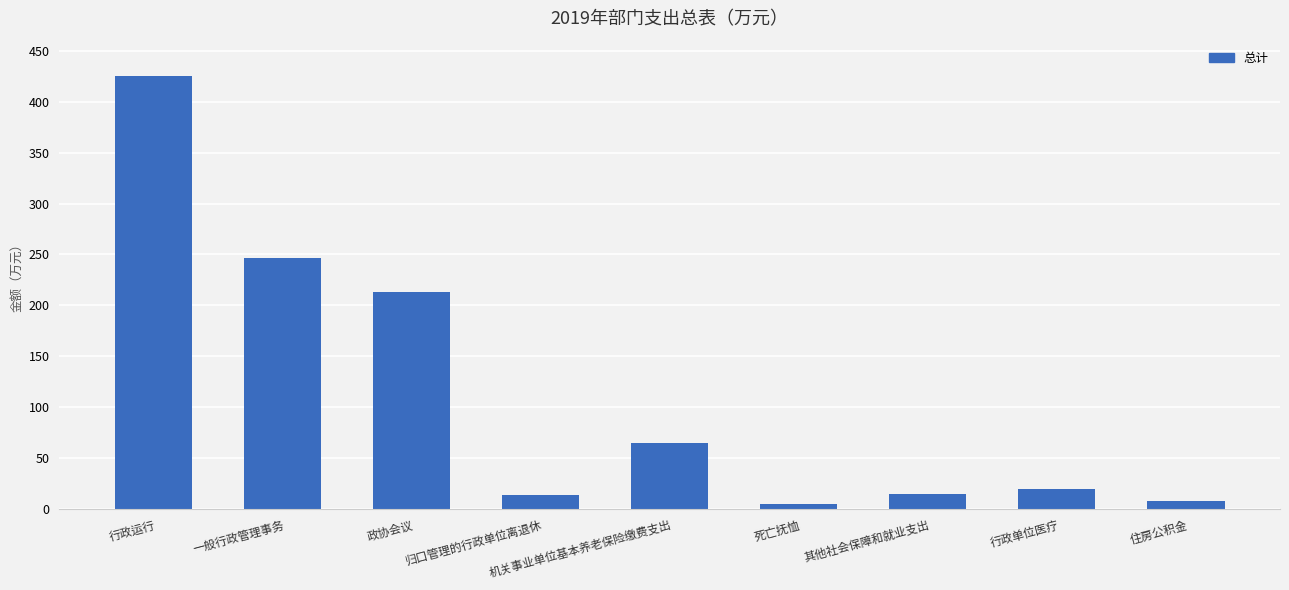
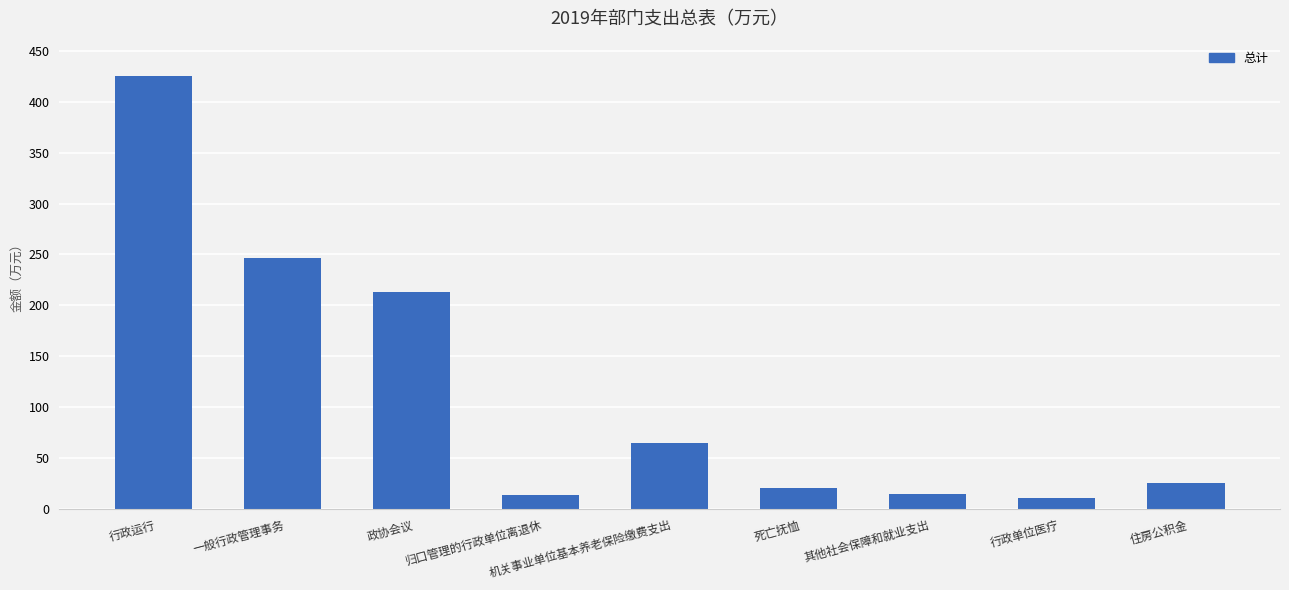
  {
    "行政运行": 425,
    "一般行政管理事务": 246,
    "政协会议": 213,
    "归口管理的行政单位离退休": 14,
    "机关事业单位基本养老保险缴费支出": 64,
-   "死亡抚恤": 5,
+   "死亡抚恤": 21,
    "其他社会保障和就业支出": 15,
-   "行政单位医疗": 19,
-   "住房公积金": 8
+   "行政单位医疗": 11,
+   "住房公积金": 26
  }
